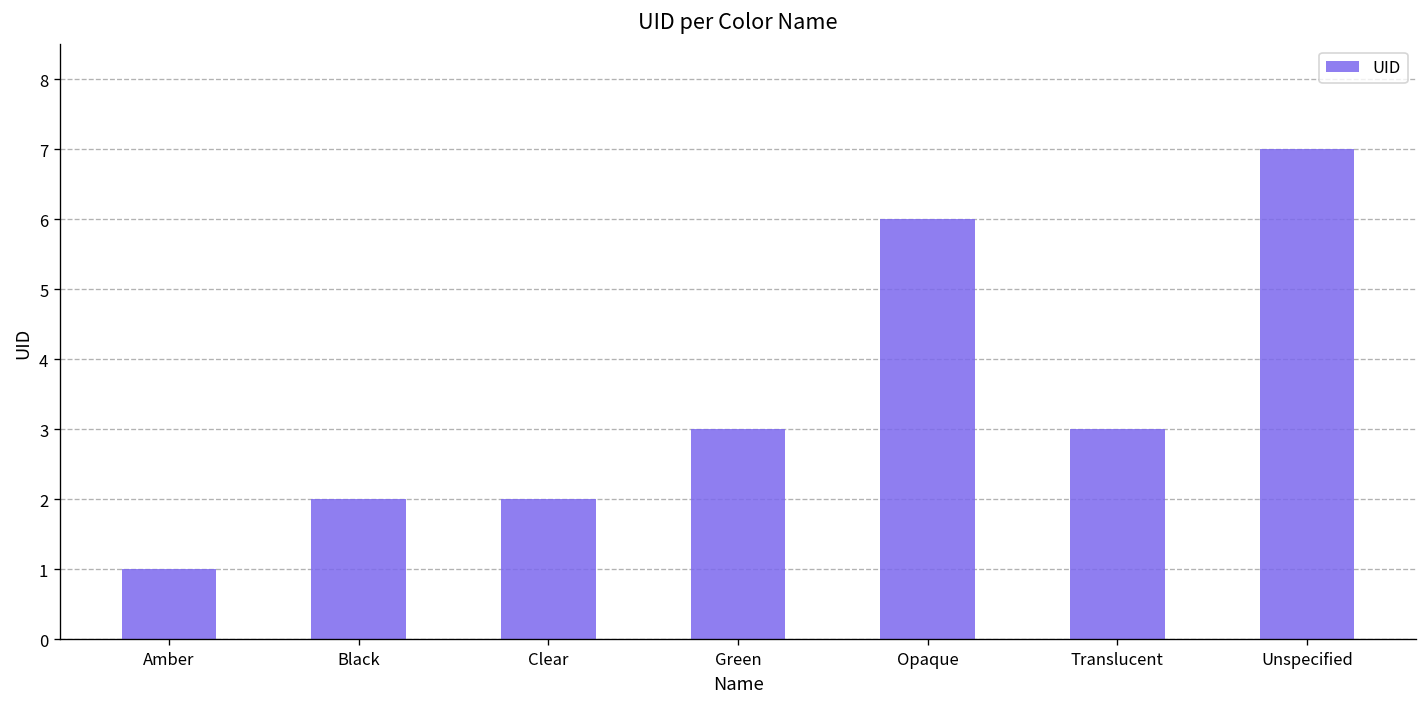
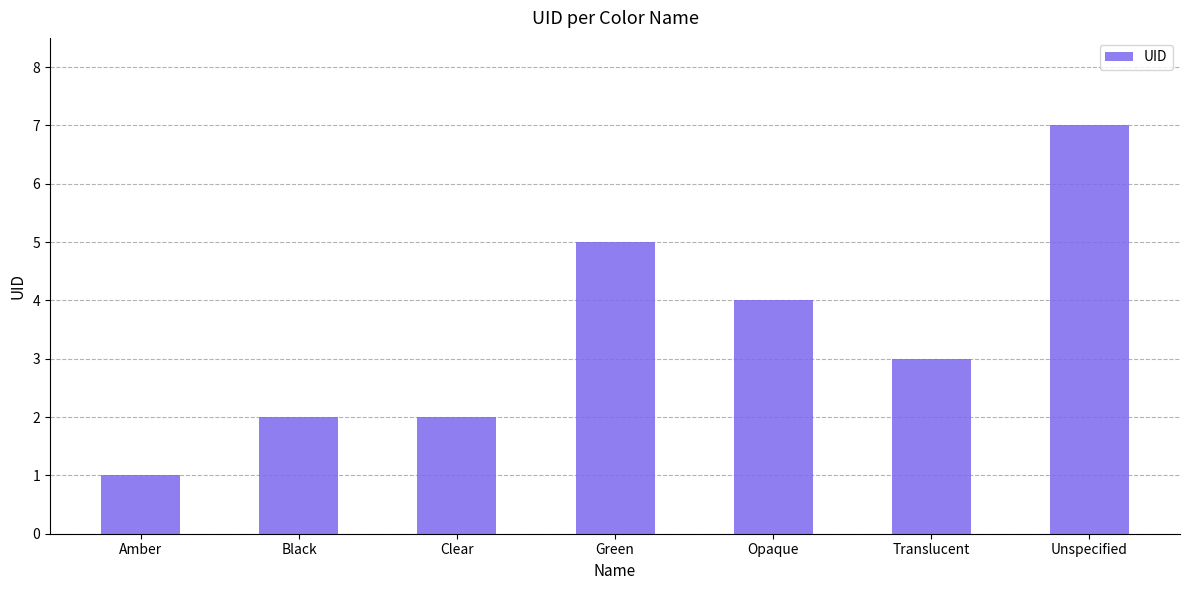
  {
    "Amber": 1,
    "Black": 2,
    "Clear": 2,
-   "Green": 3,
-   "Opaque": 6,
+   "Green": 5,
+   "Opaque": 4,
    "Translucent": 3,
    "Unspecified": 7
  }
